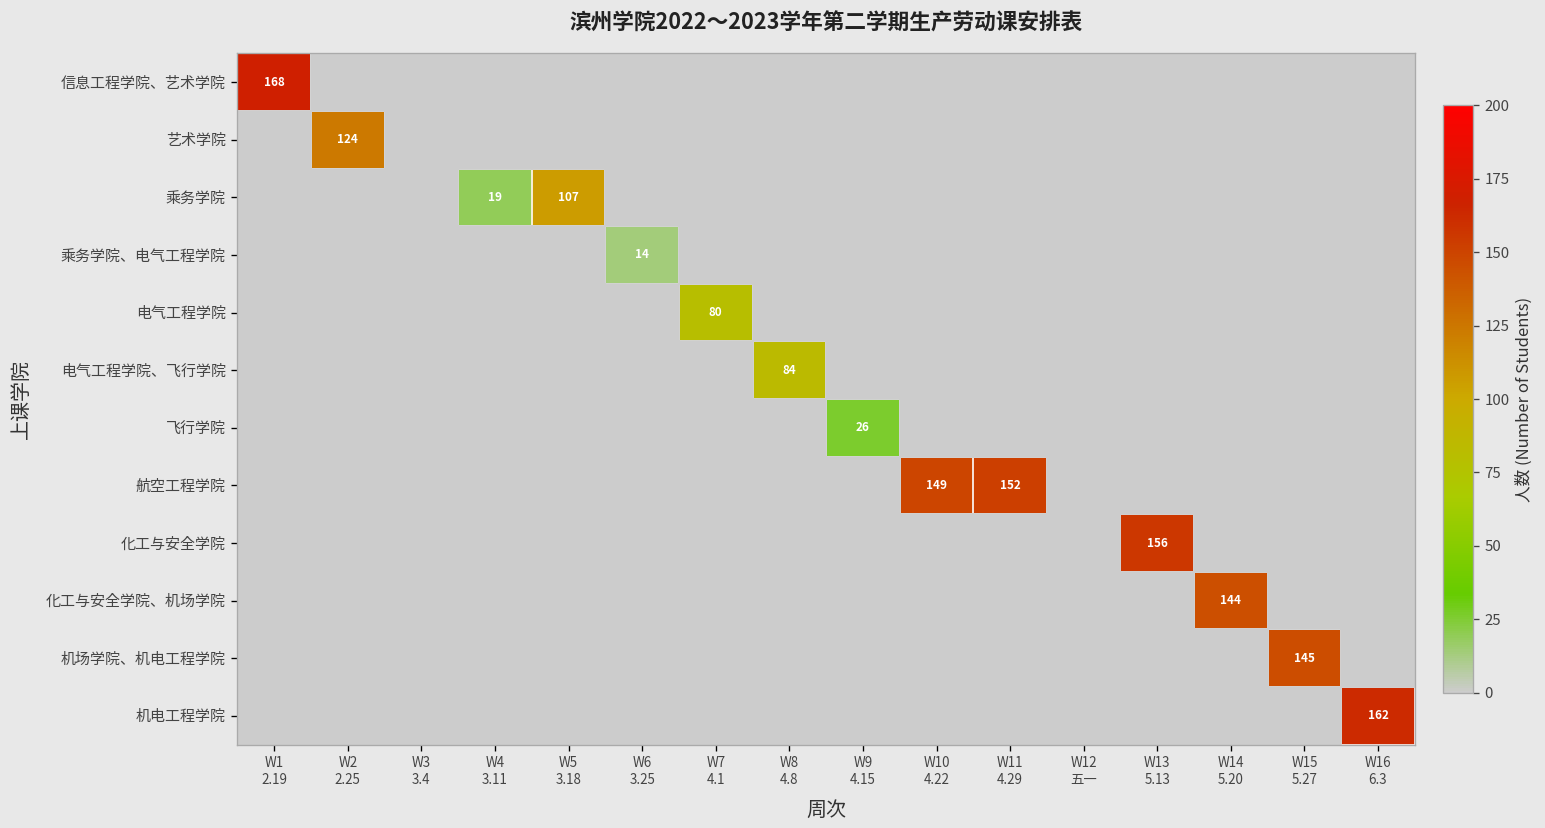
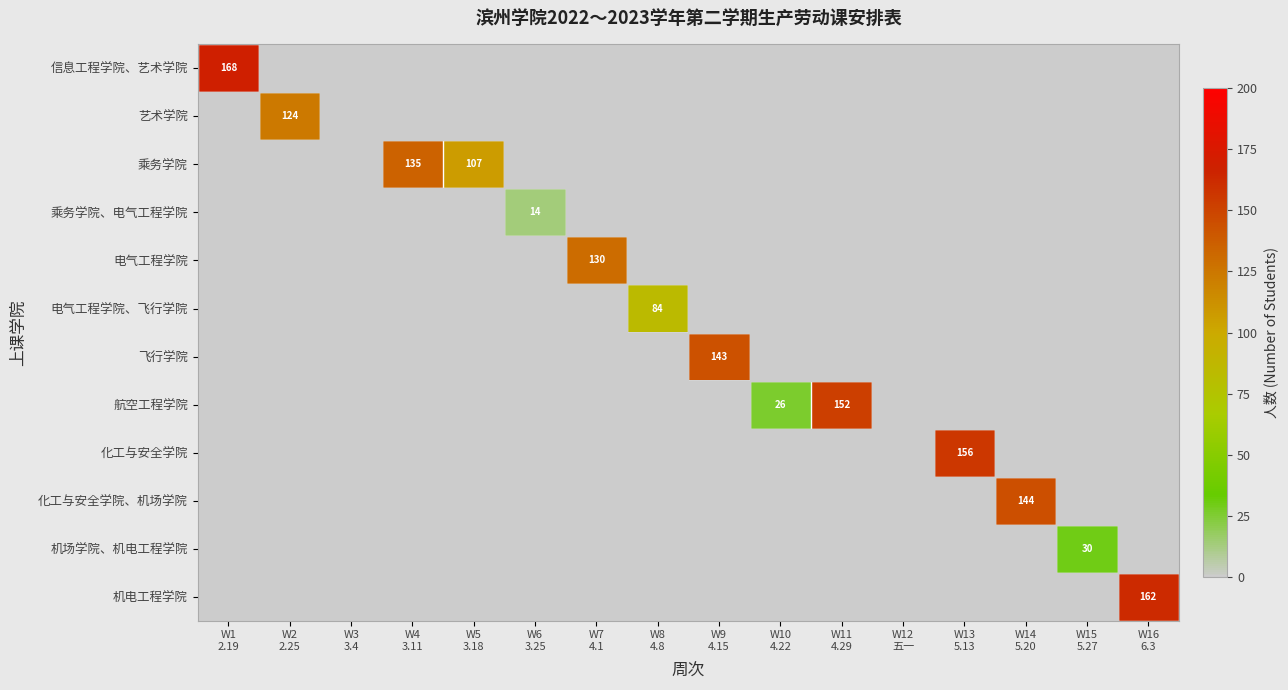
  {
    "信息工程学院、艺术学院": {
      "W1 2.19": 168
    },
    "艺术学院": {
      "W2 2.25": 124
    },
    "乘务学院": {
-     "W4 3.11": 19,
+     "W4 3.11": 135,
      "W5 3.18": 107
    },
    "乘务学院、电气工程学院": {
      "W6 3.25": 14
    },
    "电气工程学院": {
-     "W7 4.1": 80
+     "W7 4.1": 130
    },
    "电气工程学院、飞行学院": {
      "W8 4.8": 84
    },
    "飞行学院": {
-     "W9 4.15": 26
+     "W9 4.15": 143
    },
    "航空工程学院": {
-     "W10 4.22": 149,
+     "W10 4.22": 26,
      "W11 4.29": 152
    },
    "化工与安全学院": {
      "W13 5.13": 156
    },
    "化工与安全学院、机场学院": {
      "W14 5.20": 144
    },
    "机场学院、机电工程学院": {
-     "W15 5.27": 145
+     "W15 5.27": 30
    },
    "机电工程学院": {
      "W16 6.3": 162
    }
  }
